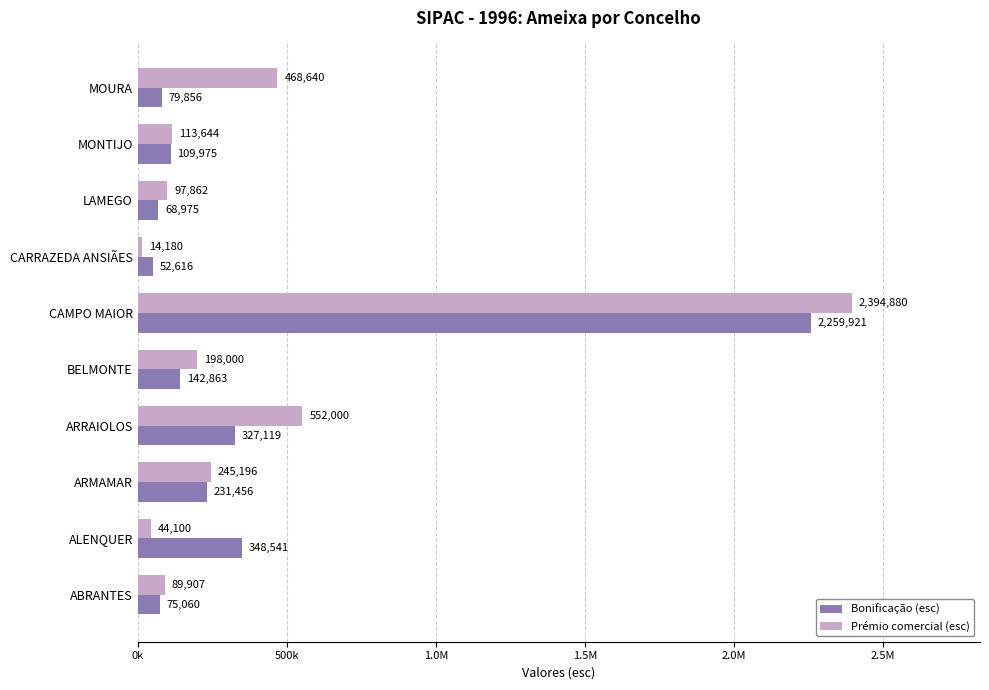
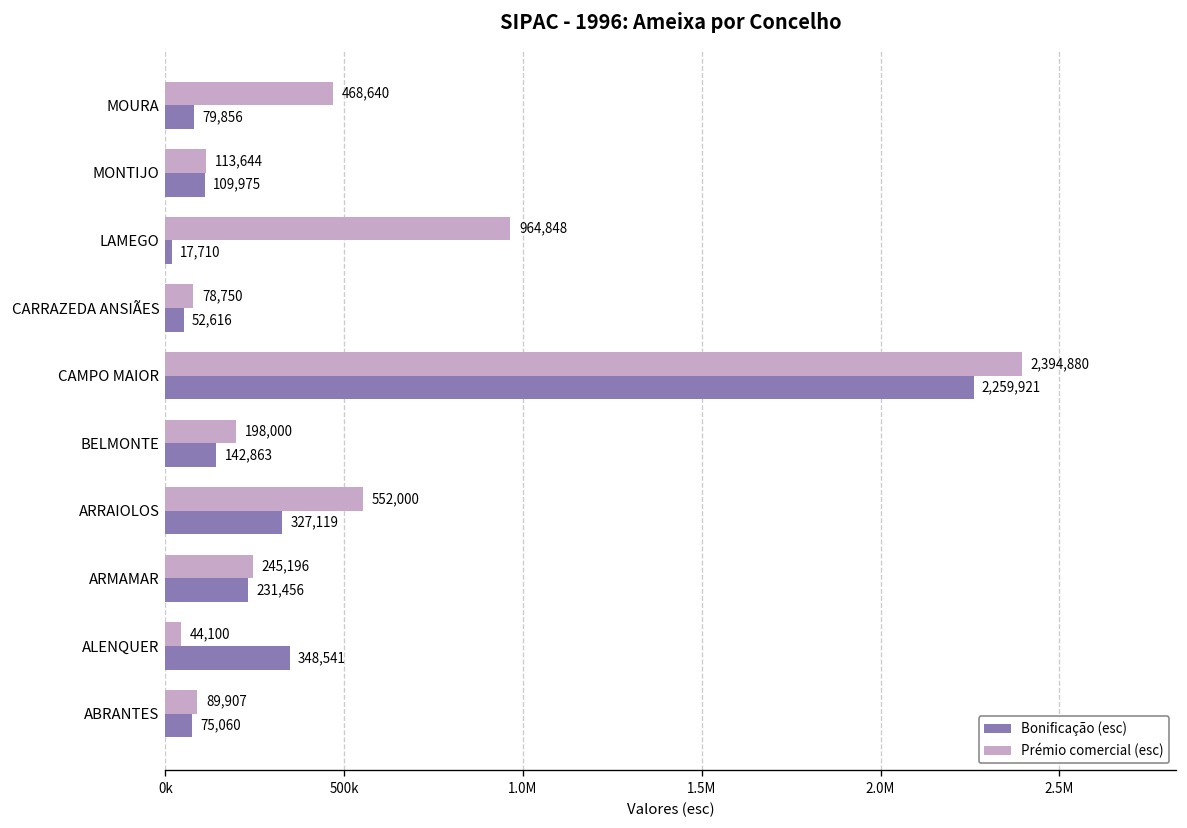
  {
    "Bonificação (esc)": {
      "MOURA": "79,856",
      "MONTIJO": "109,975",
-     "LAMEGO": "68,975",
+     "LAMEGO": "17,710",
      "CARRAZEDA ANSIÃES": "52,616",
      "CAMPO MAIOR": "2,259,921",
      "BELMONTE": "142,863",
      "ARRAIOLOS": "327,119",
      "ARMAMAR": "231,456",
      "ALENQUER": "348,541",
      "ABRANTES": "75,060"
    },
    "Prémio comercial (esc)": {
      "MOURA": "468,640",
      "MONTIJO": "113,644",
-     "LAMEGO": "97,862",
-     "CARRAZEDA ANSIÃES": "14,180",
+     "LAMEGO": "964,848",
+     "CARRAZEDA ANSIÃES": "78,750",
      "CAMPO MAIOR": "2,394,880",
      "BELMONTE": "198,000",
      "ARRAIOLOS": "552,000",
      "ARMAMAR": "245,196",
      "ALENQUER": "44,100",
      "ABRANTES": "89,907"
    }
  }
